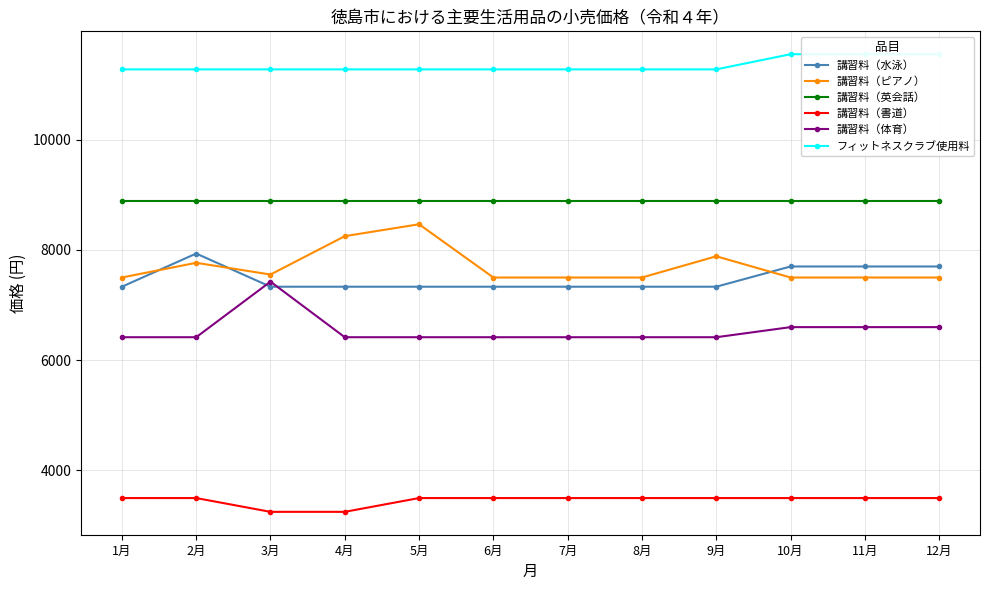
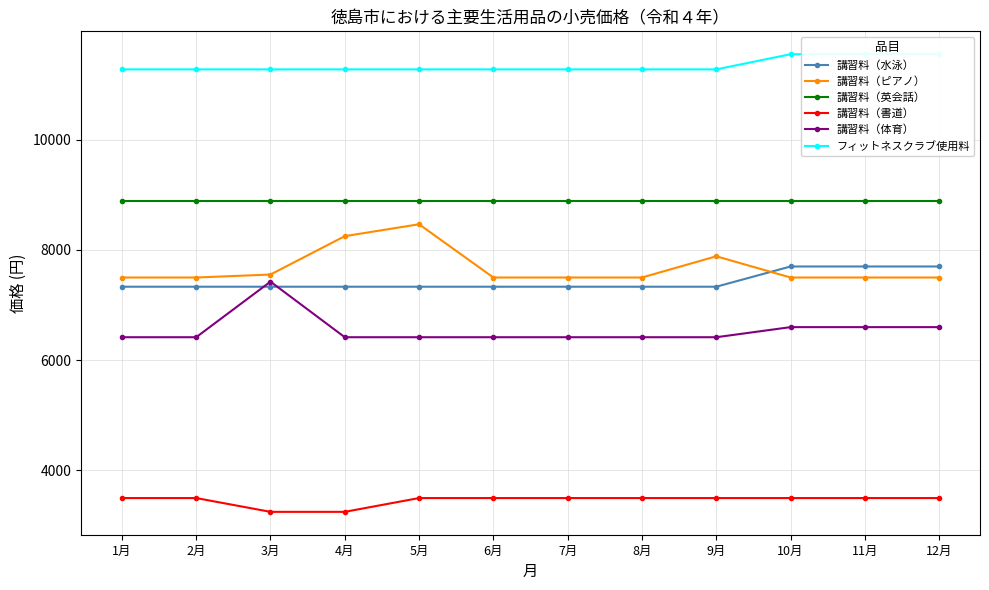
  {
    "講習料（水泳）": {
      "1月": 7300,
-     "2月": 7900,
+     "2月": 7300,
      "3月": 7300,
      "4月": 7300,
      "5月": 7300,
      "6月": 7300,
      "7月": 7300,
      "8月": 7300,
      "9月": 7300,
      "10月": 7700,
      "11月": 7700,
      "12月": 7700
    },
    "講習料（ピアノ）": {
      "1月": 7500,
-     "2月": 7800,
+     "2月": 7500,
      "3月": 7600,
      "4月": 8300,
      "5月": 8500,
      "6月": 7500,
      "7月": 7500,
      "8月": 7500,
      "9月": 7900,
      "10月": 7500,
      "11月": 7500,
      "12月": 7500
    },
    "講習料（英会話）": {
      "1月": 8900,
      "2月": 8900,
      "3月": 8900,
      "4月": 8900,
      "5月": 8900,
      "6月": 8900,
      "7月": 8900,
      "8月": 8900,
      "9月": 8900,
      "10月": 8900,
      "11月": 8900,
      "12月": 8900
    },
    "講習料（書道）": {
      "1月": 3500,
      "2月": 3500,
      "3月": 3300,
      "4月": 3300,
      "5月": 3500,
      "6月": 3500,
      "7月": 3500,
      "8月": 3500,
      "9月": 3500,
      "10月": 3500,
      "11月": 3500,
      "12月": 3500
    },
    "講習料（体育）": {
      "1月": 6400,
      "2月": 6400,
      "3月": 7400,
      "4月": 6400,
      "5月": 6400,
      "6月": 6400,
      "7月": 6400,
      "8月": 6400,
      "9月": 6400,
      "10月": 6600,
      "11月": 6600,
      "12月": 6600
    },
    "フィットネスクラブ使用料": {
      "1月": 11300,
      "2月": 11300,
      "3月": 11300,
      "4月": 11300,
      "5月": 11300,
      "6月": 11300,
      "7月": 11300,
      "8月": 11300,
      "9月": 11300,
      "10月": 11600
    }
  }
